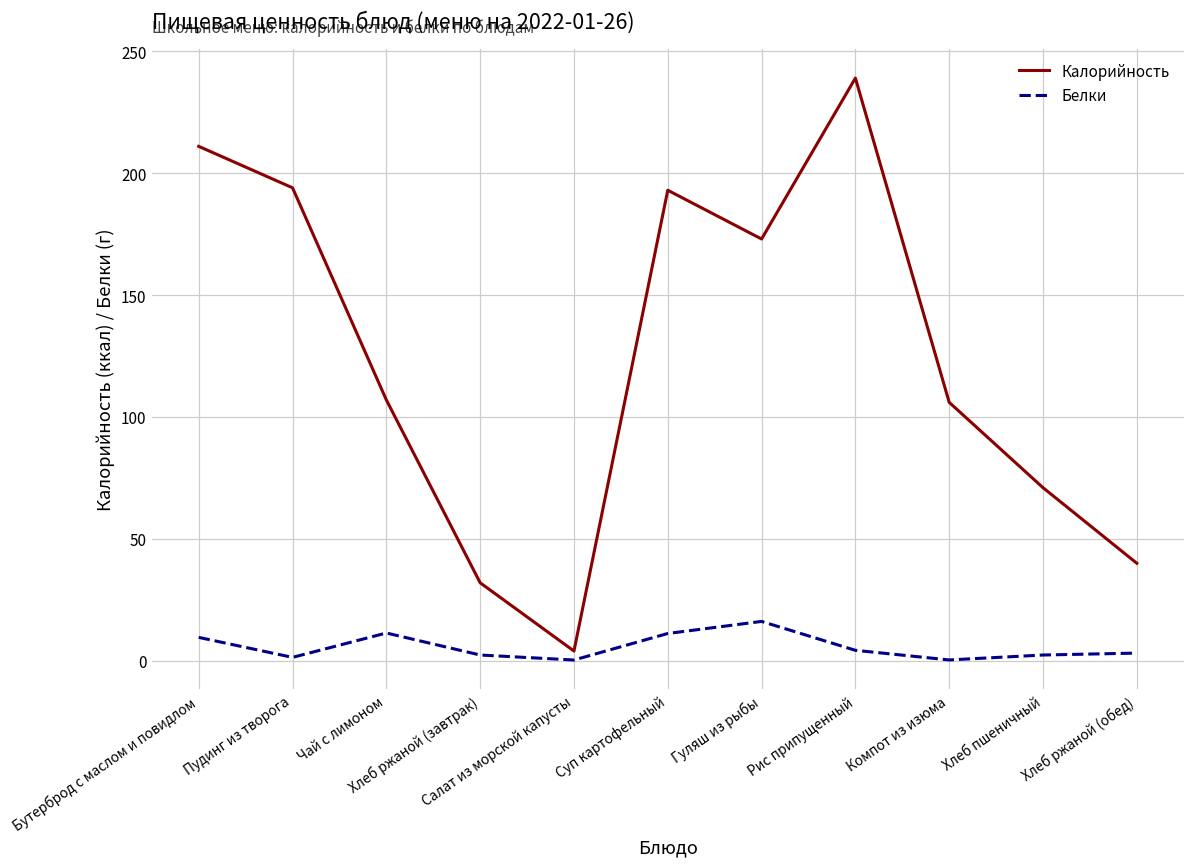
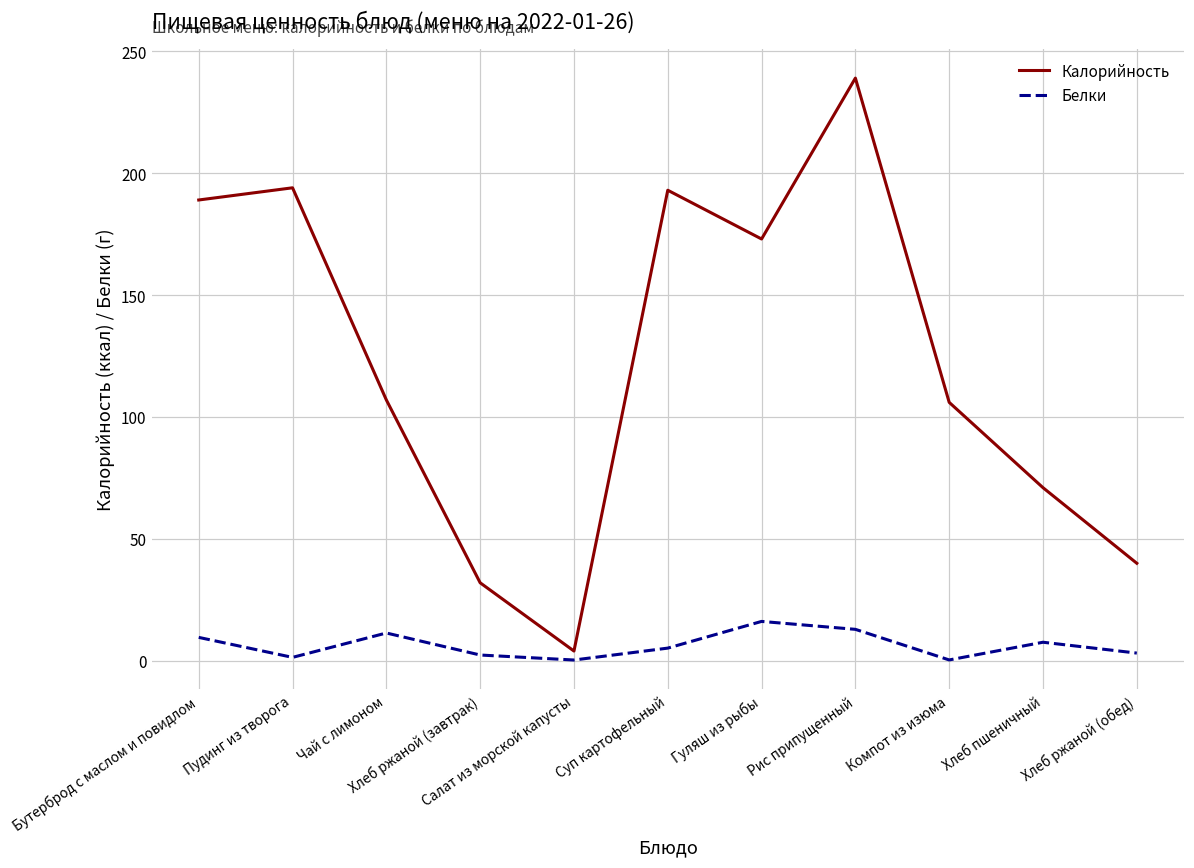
  {
    "Калорийность": {
-     "Бутерброд с маслом и повидлом": 211,
+     "Бутерброд с маслом и повидлом": 189,
      "Пудинг из творога": 194,
      "Чай с лимоном": 107,
      "Хлеб ржаной (завтрак)": 32,
      "Салат из морской капусты": 4,
      "Суп картофельный": 193,
      "Гуляш из рыбы": 173,
      "Рис припущенный": 239,
      "Компот из изюма": 106,
      "Хлеб пшеничный": 71,
      "Хлеб ржаной (обед)": 40
    },
    "Белки": {
      "Бутерброд с маслом и повидлом": 10,
      "Пудинг из творога": 1,
      "Чай с лимоном": 11,
      "Хлеб ржаной (завтрак)": 2,
      "Салат из морской капусты": 0,
-     "Суп картофельный": 11,
+     "Суп картофельный": 5,
      "Гуляш из рыбы": 16,
-     "Рис припущенный": 4,
+     "Рис припущенный": 13,
      "Компот из изюма": 0,
-     "Хлеб пшеничный": 2,
+     "Хлеб пшеничный": 8,
      "Хлеб ржаной (обед)": 3
    }
  }
